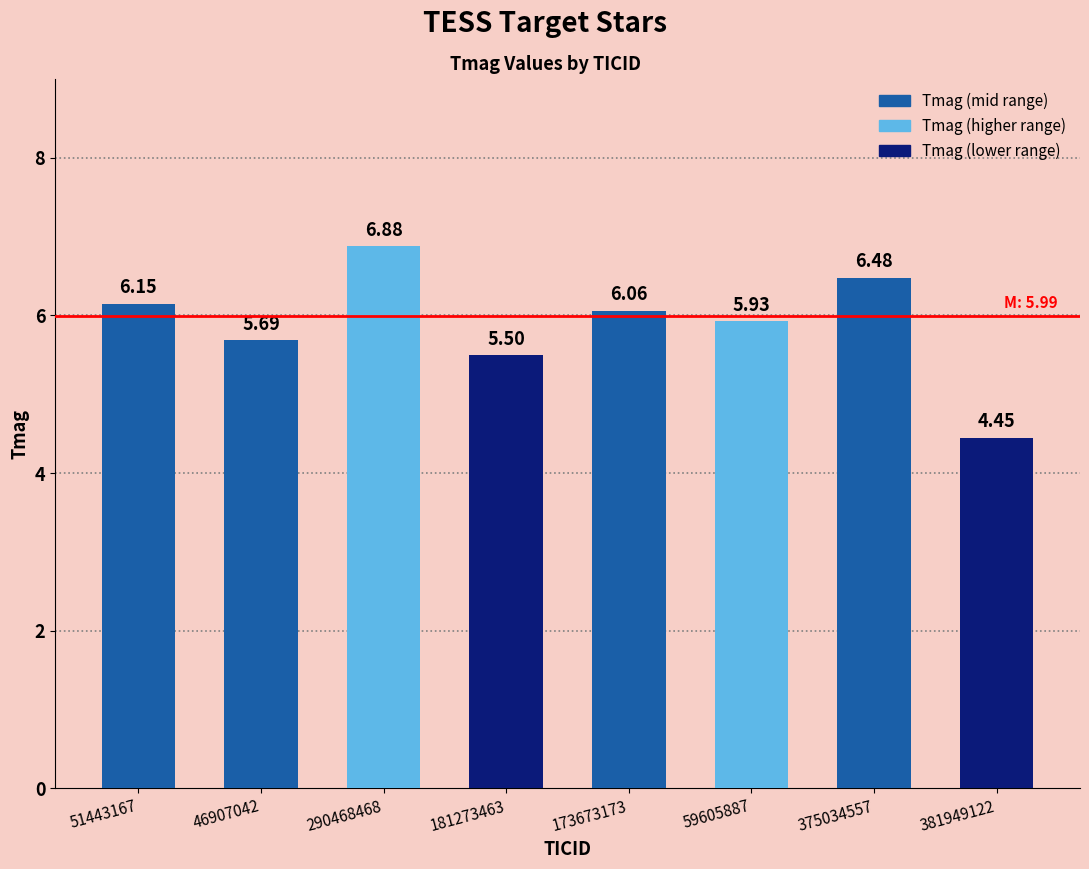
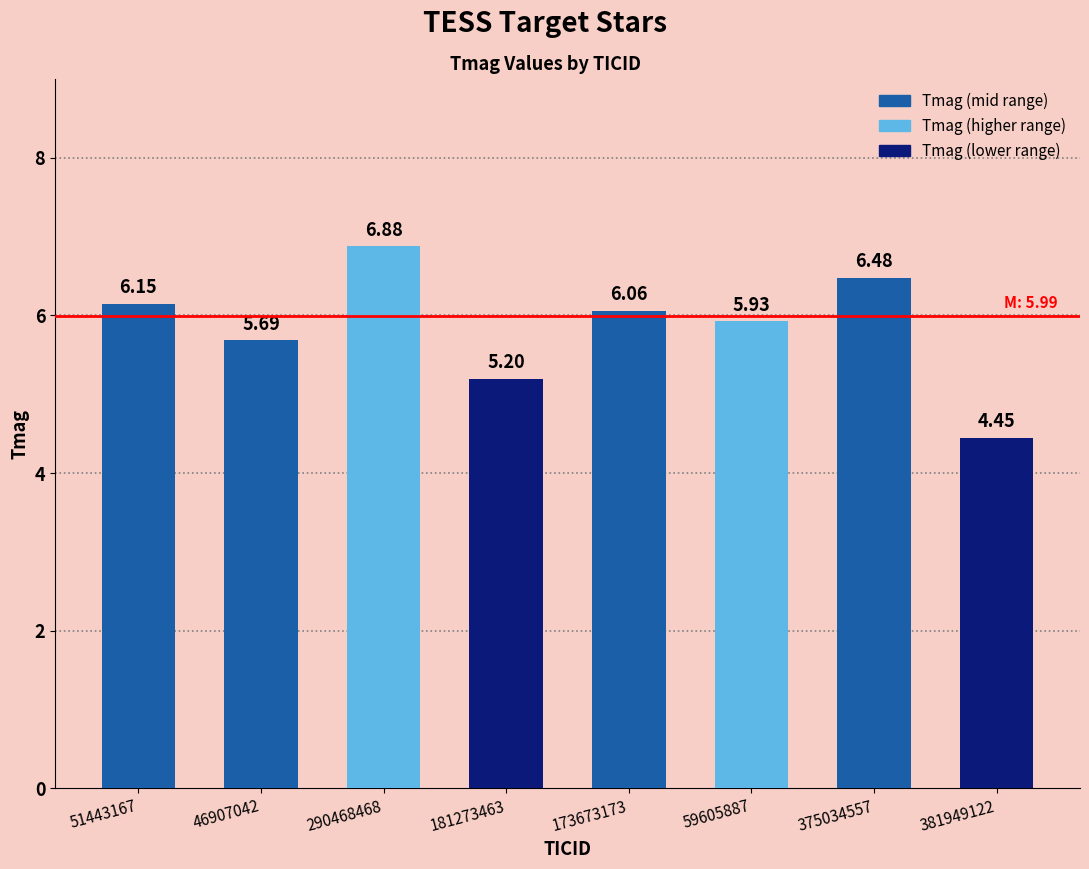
  {
    "51443167": 6.15,
    "46907042": 5.69,
    "290468468": 6.88,
-   "181273463": 5.50,
+   "181273463": 5.20,
    "173673173": 6.06,
    "59605887": 5.93,
    "375034557": 6.48,
    "381949122": 4.45
  }
